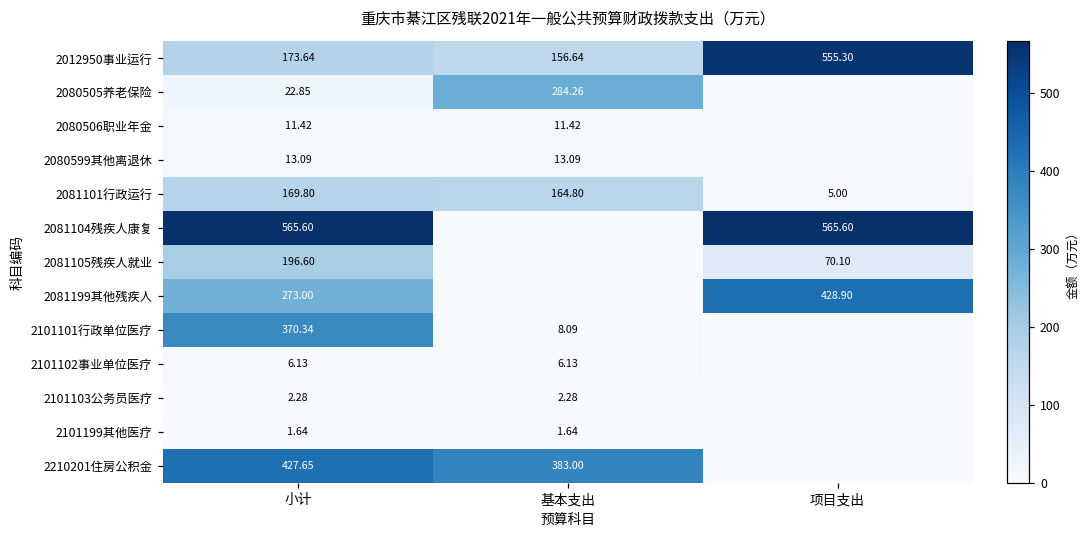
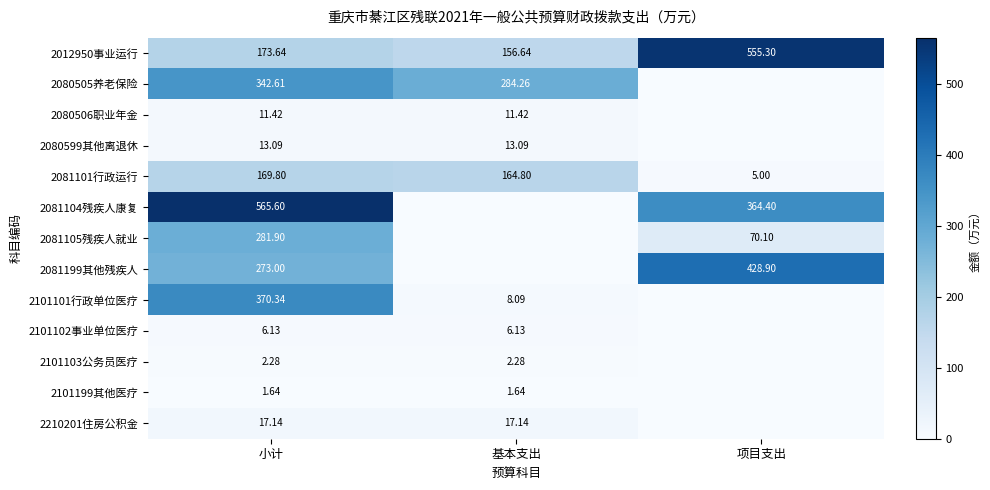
  {
    "2012950事业运行": {
      "小计": 173.64,
      "基本支出": 156.64,
      "项目支出": 555.30
    },
    "2080505养老保险": {
-     "小计": 22.85,
+     "小计": 342.61,
      "基本支出": 284.26
    },
    "2080506职业年金": {
      "小计": 11.42,
      "基本支出": 11.42
    },
    "2080599其他离退休": {
      "小计": 13.09,
      "基本支出": 13.09
    },
    "2081101行政运行": {
      "小计": 169.80,
      "基本支出": 164.80,
      "项目支出": 5.00
    },
    "2081104残疾人康复": {
      "小计": 565.60,
-     "项目支出": 565.60
+     "项目支出": 364.40
    },
    "2081105残疾人就业": {
-     "小计": 196.60,
+     "小计": 281.90,
      "项目支出": 70.10
    },
    "2081199其他残疾人": {
      "小计": 273.00,
      "项目支出": 428.90
    },
    "2101101行政单位医疗": {
      "小计": 370.34,
      "基本支出": 8.09
    },
    "2101102事业单位医疗": {
      "小计": 6.13,
      "基本支出": 6.13
    },
    "2101103公务员医疗": {
      "小计": 2.28,
      "基本支出": 2.28
    },
    "2101199其他医疗": {
      "小计": 1.64,
      "基本支出": 1.64
    },
    "2210201住房公积金": {
-     "小计": 427.65,
-     "基本支出": 383.00
+     "小计": 17.14,
+     "基本支出": 17.14
    }
  }
